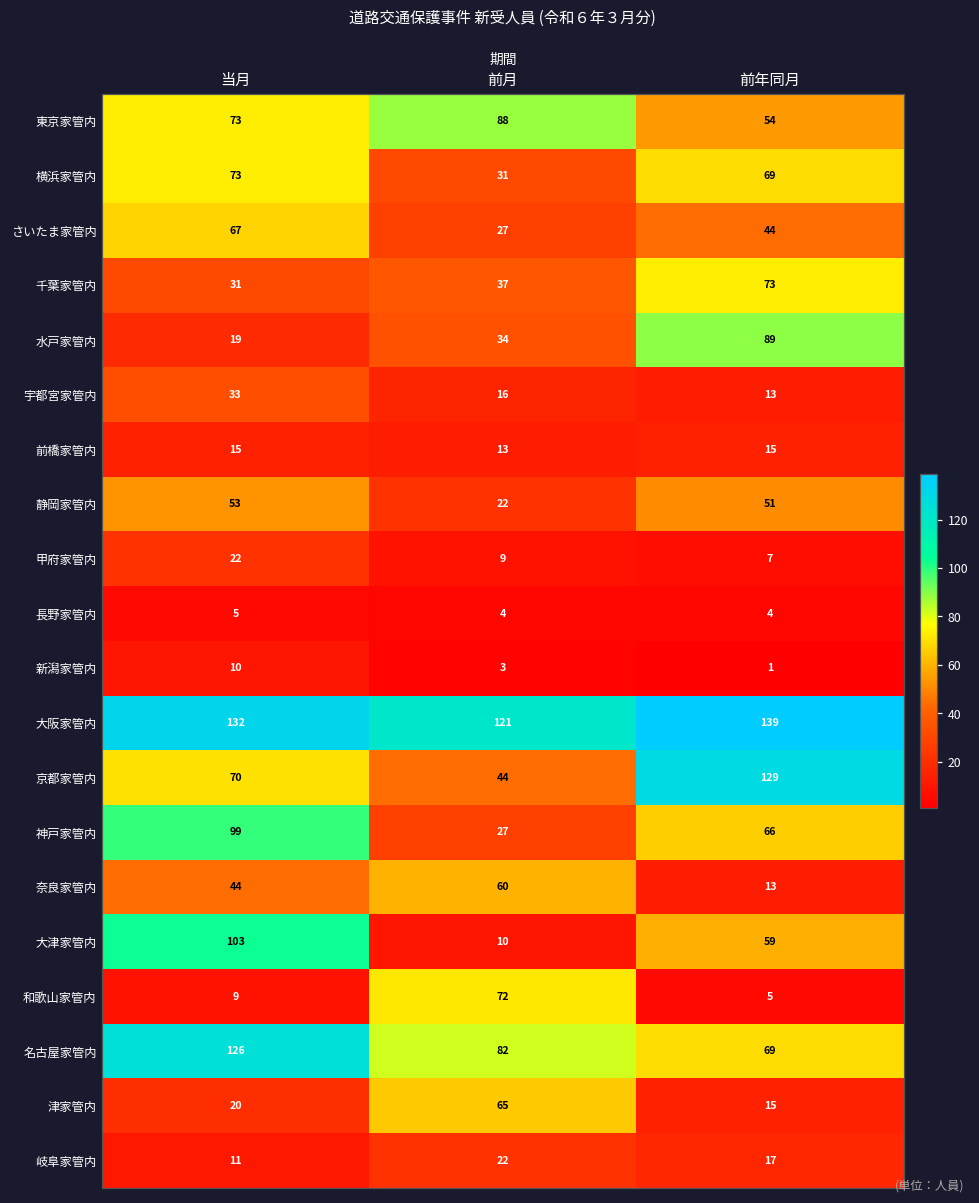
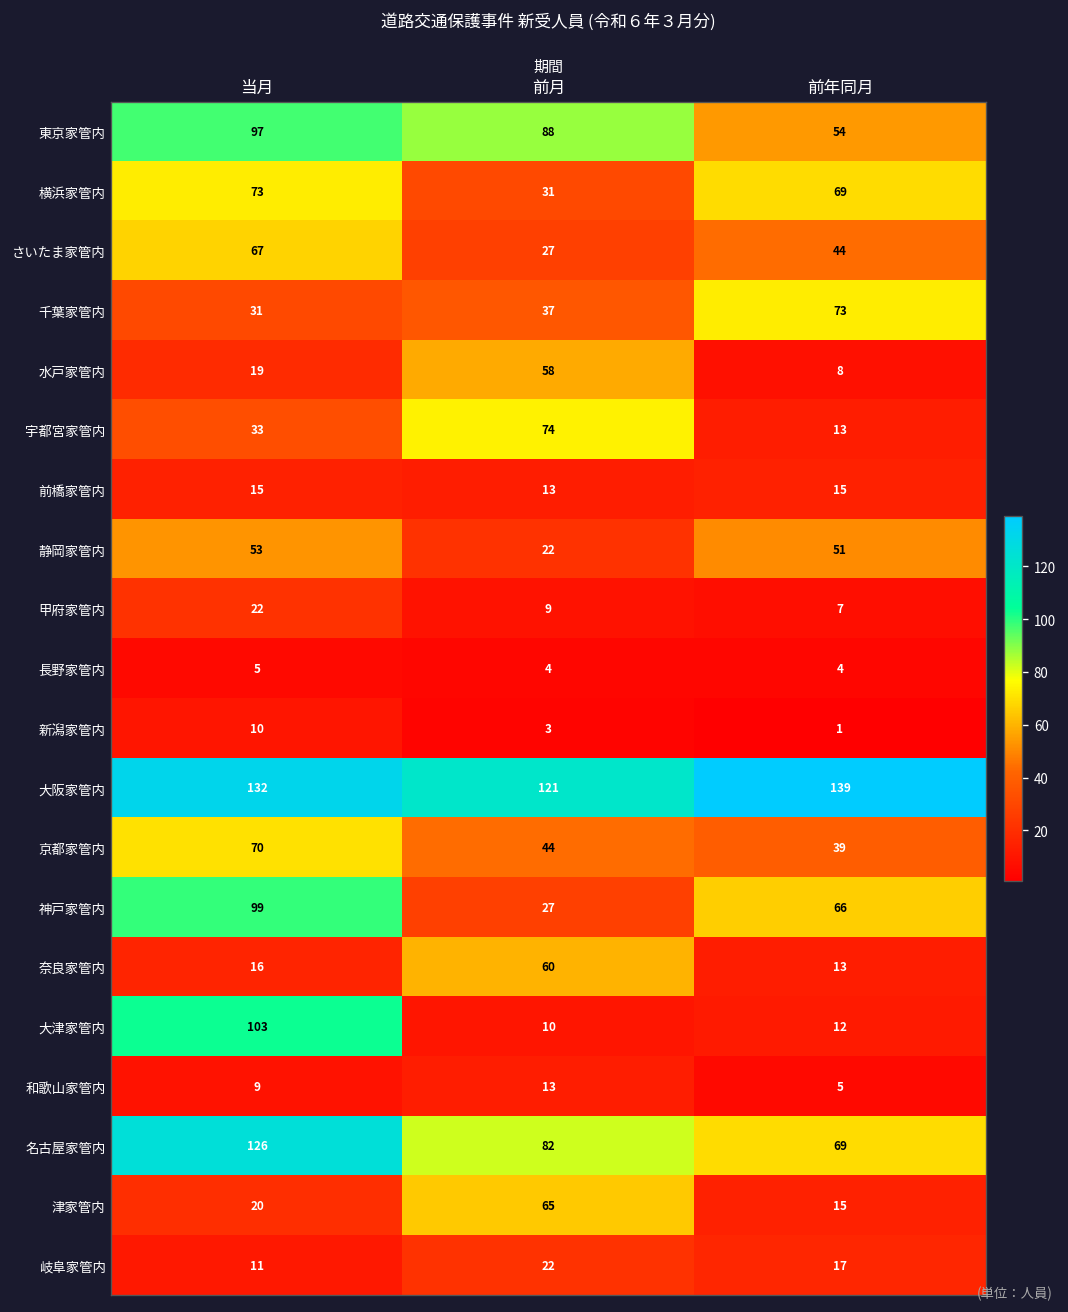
  {
    "東京家管内": {
-     "当月": 73,
+     "当月": 97,
      "前月": 88,
      "前年同月": 54
    },
    "横浜家管内": {
      "当月": 73,
      "前月": 31,
      "前年同月": 69
    },
    "さいたま家管内": {
      "当月": 67,
      "前月": 27,
      "前年同月": 44
    },
    "千葉家管内": {
      "当月": 31,
      "前月": 37,
      "前年同月": 73
    },
    "水戸家管内": {
      "当月": 19,
-     "前月": 34,
-     "前年同月": 89
+     "前月": 58,
+     "前年同月": 8
    },
    "宇都宮家管内": {
      "当月": 33,
-     "前月": 16,
+     "前月": 74,
      "前年同月": 13
    },
    "前橋家管内": {
      "当月": 15,
      "前月": 13,
      "前年同月": 15
    },
    "静岡家管内": {
      "当月": 53,
      "前月": 22,
      "前年同月": 51
    },
    "甲府家管内": {
      "当月": 22,
      "前月": 9,
      "前年同月": 7
    },
    "長野家管内": {
      "当月": 5,
      "前月": 4,
      "前年同月": 4
    },
    "新潟家管内": {
      "当月": 10,
      "前月": 3,
      "前年同月": 1
    },
    "大阪家管内": {
      "当月": 132,
      "前月": 121,
      "前年同月": 139
    },
    "京都家管内": {
      "当月": 70,
      "前月": 44,
-     "前年同月": 129
+     "前年同月": 39
    },
    "神戸家管内": {
      "当月": 99,
      "前月": 27,
      "前年同月": 66
    },
    "奈良家管内": {
-     "当月": 44,
+     "当月": 16,
      "前月": 60,
      "前年同月": 13
    },
    "大津家管内": {
      "当月": 103,
      "前月": 10,
-     "前年同月": 59
+     "前年同月": 12
    },
    "和歌山家管内": {
      "当月": 9,
-     "前月": 72,
+     "前月": 13,
      "前年同月": 5
    },
    "名古屋家管内": {
      "当月": 126,
      "前月": 82,
      "前年同月": 69
    },
    "津家管内": {
      "当月": 20,
      "前月": 65,
      "前年同月": 15
    },
    "岐阜家管内": {
      "当月": 11,
      "前月": 22,
      "前年同月": 17
    }
  }
